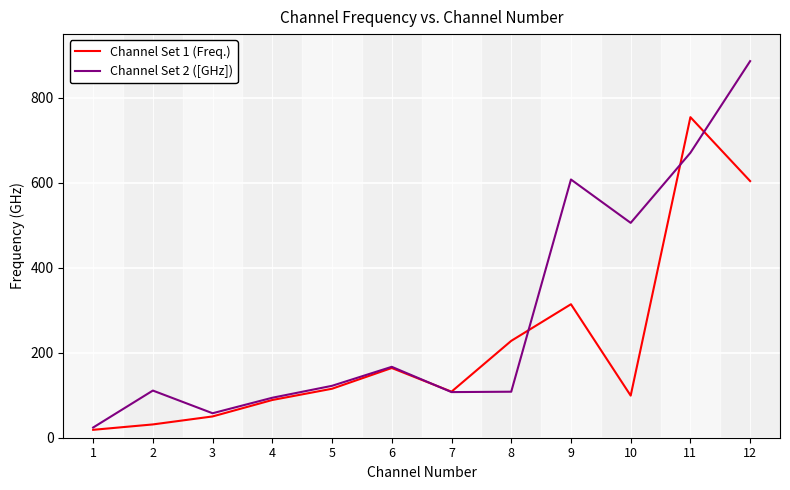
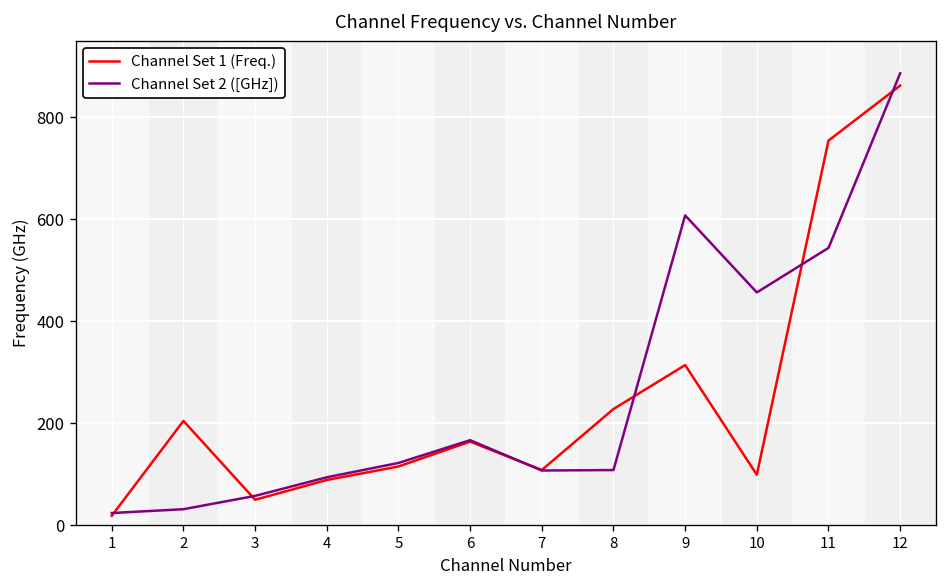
  {
    "Channel Set 1 (Freq.)": {
-     "2": 30,
+     "2": 200,
      "3": 50,
      "5": 120,
      "8": 230,
      "9": 310,
      "10": 100,
      "11": 750,
-     "12": 600
+     "12": 860
    },
    "Channel Set 2 ([GHz])": {
-     "2": 110,
+     "2": 30,
      "3": 60,
      "5": 120,
      "8": 110,
      "9": 610,
-     "10": 510,
-     "11": 670,
+     "10": 460,
+     "11": 540,
      "12": 890
    }
  }
